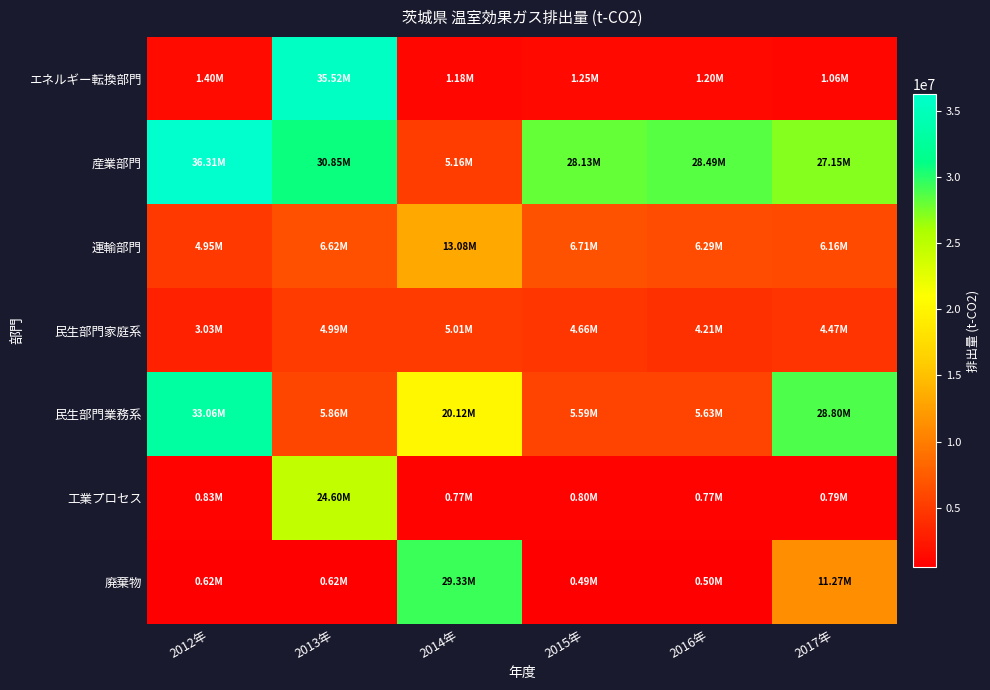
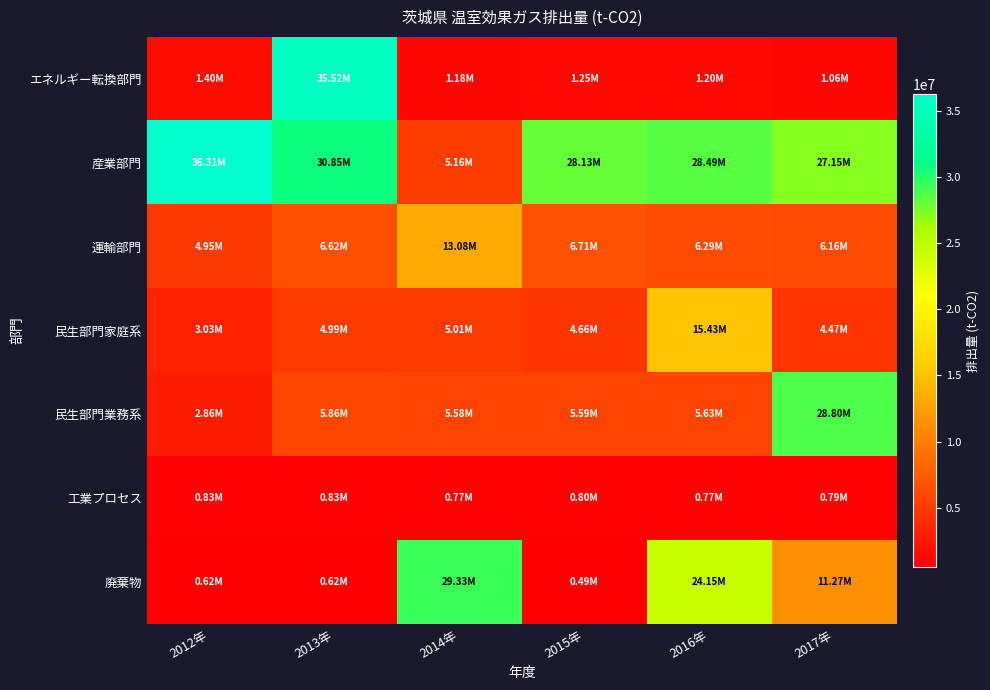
  {
    "エネルギー転換部門": {
      "2012年": "1.40M",
      "2013年": "35.52M",
      "2014年": "1.18M",
      "2015年": "1.25M",
      "2016年": "1.20M",
      "2017年": "1.06M"
    },
    "産業部門": {
      "2012年": "36.31M",
      "2013年": "30.85M",
      "2014年": "5.16M",
      "2015年": "28.13M",
      "2016年": "28.49M",
      "2017年": "27.15M"
    },
    "運輸部門": {
      "2012年": "4.95M",
      "2013年": "6.62M",
      "2014年": "13.08M",
      "2015年": "6.71M",
      "2016年": "6.29M",
      "2017年": "6.16M"
    },
    "民生部門家庭系": {
      "2012年": "3.03M",
      "2013年": "4.99M",
      "2014年": "5.01M",
      "2015年": "4.66M",
-     "2016年": "4.21M",
+     "2016年": "15.43M",
      "2017年": "4.47M"
    },
    "民生部門業務系": {
-     "2012年": "33.06M",
+     "2012年": "2.86M",
      "2013年": "5.86M",
-     "2014年": "20.12M",
+     "2014年": "5.58M",
      "2015年": "5.59M",
      "2016年": "5.63M",
      "2017年": "28.80M"
    },
    "工業プロセス": {
      "2012年": "0.83M",
-     "2013年": "24.60M",
+     "2013年": "0.83M",
      "2014年": "0.77M",
      "2015年": "0.80M",
      "2016年": "0.77M",
      "2017年": "0.79M"
    },
    "廃棄物": {
      "2012年": "0.62M",
      "2013年": "0.62M",
      "2014年": "29.33M",
      "2015年": "0.49M",
-     "2016年": "0.50M",
+     "2016年": "24.15M",
      "2017年": "11.27M"
    }
  }
